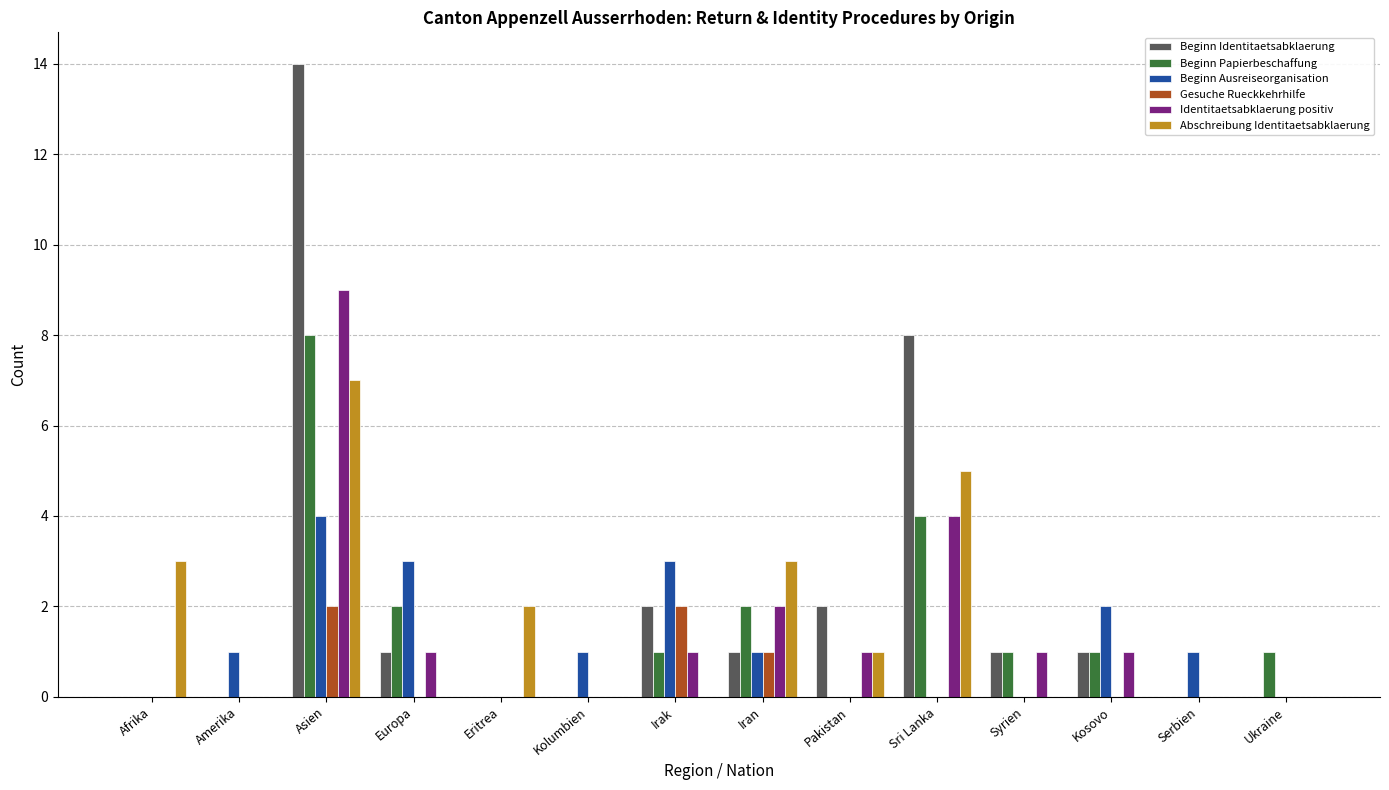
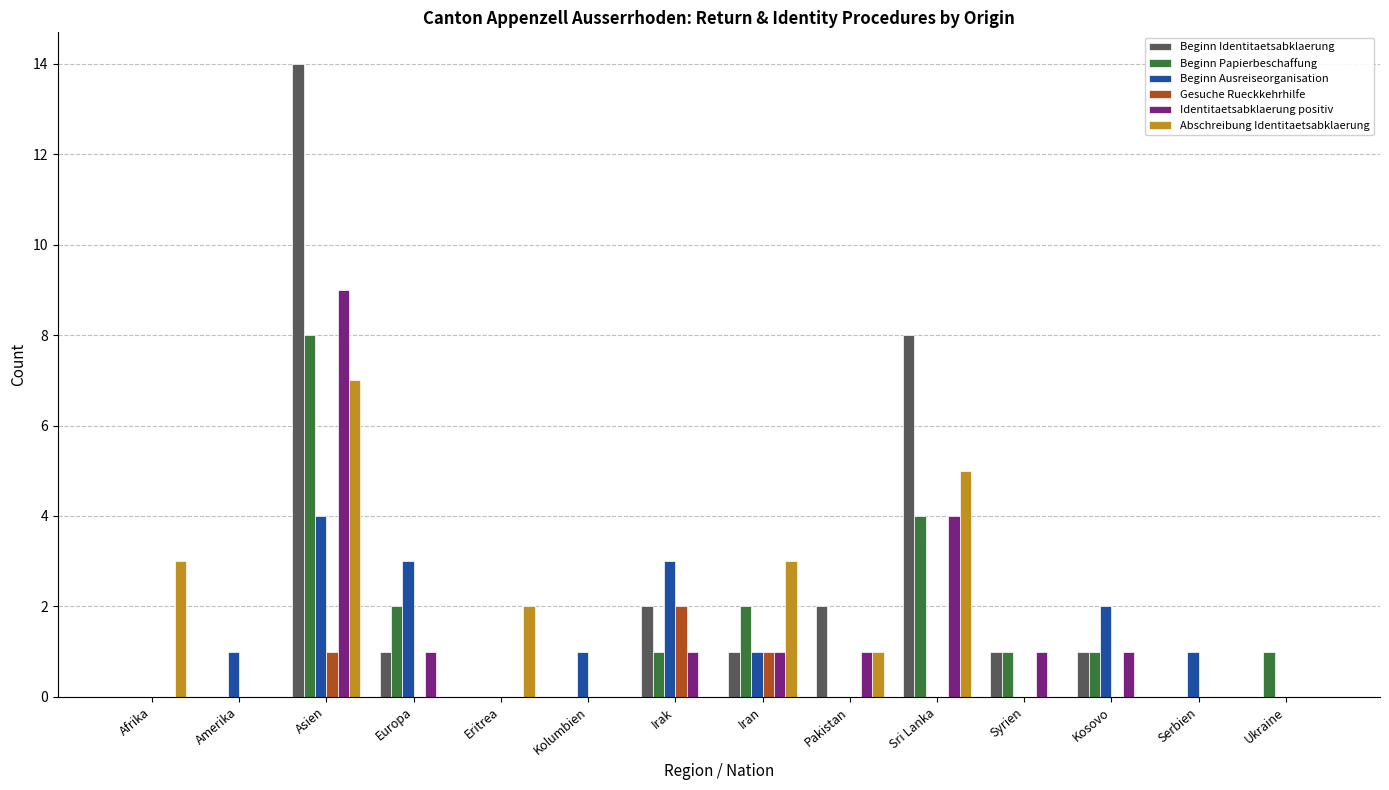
  {
    "Beginn Ausreiseorganisation": {
      "Afrika": 0,
      "Amerika": 1,
      "Asien": 4,
      "Europa": 3,
      "Eritrea": 0,
      "Kolumbien": 1,
      "Irak": 3,
      "Iran": 1,
      "Pakistan": 0,
      "Sri Lanka": 0,
      "Syrien": 0,
      "Kosovo": 2,
      "Serbien": 1,
      "Ukraine": 0
    },
    "Gesuche Rueckkehrhilfe": {
      "Afrika": 0,
      "Amerika": 0,
-     "Asien": 2,
+     "Asien": 1,
      "Europa": 0,
      "Eritrea": 0,
      "Kolumbien": 0,
      "Irak": 2,
      "Iran": 1,
      "Pakistan": 0,
      "Sri Lanka": 0,
      "Syrien": 0,
      "Kosovo": 0,
      "Serbien": 0,
      "Ukraine": 0
    },
    "Identitaetsabklaerung positiv": {
      "Afrika": 0,
      "Amerika": 0,
      "Asien": 9,
      "Europa": 1,
      "Eritrea": 0,
      "Kolumbien": 0,
      "Irak": 1,
-     "Iran": 2,
+     "Iran": 1,
      "Pakistan": 1,
      "Sri Lanka": 4,
      "Syrien": 1,
      "Kosovo": 1,
      "Serbien": 0,
      "Ukraine": 0
    },
    "Abschreibung Identitaetsabklaerung": {
      "Afrika": 3,
      "Amerika": 0,
      "Asien": 7,
      "Europa": 0,
      "Eritrea": 2,
      "Kolumbien": 0,
      "Irak": 0,
      "Iran": 3,
      "Pakistan": 1,
      "Sri Lanka": 5,
      "Syrien": 0,
      "Kosovo": 0,
      "Serbien": 0,
      "Ukraine": 0
    }
  }
